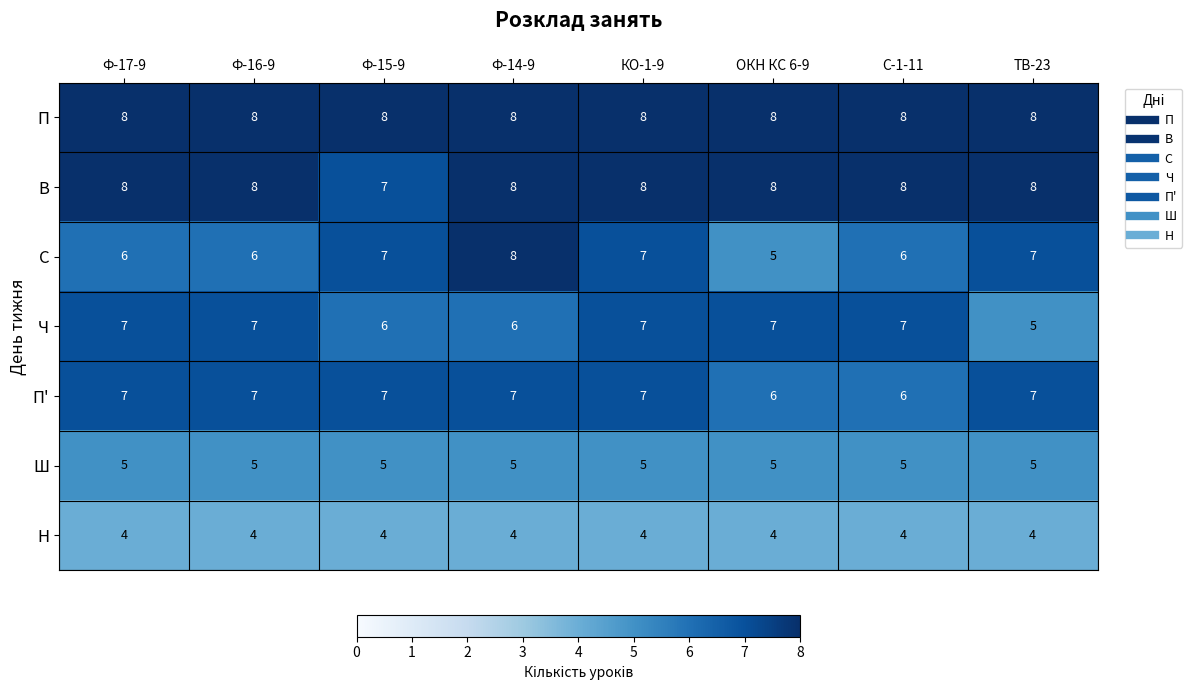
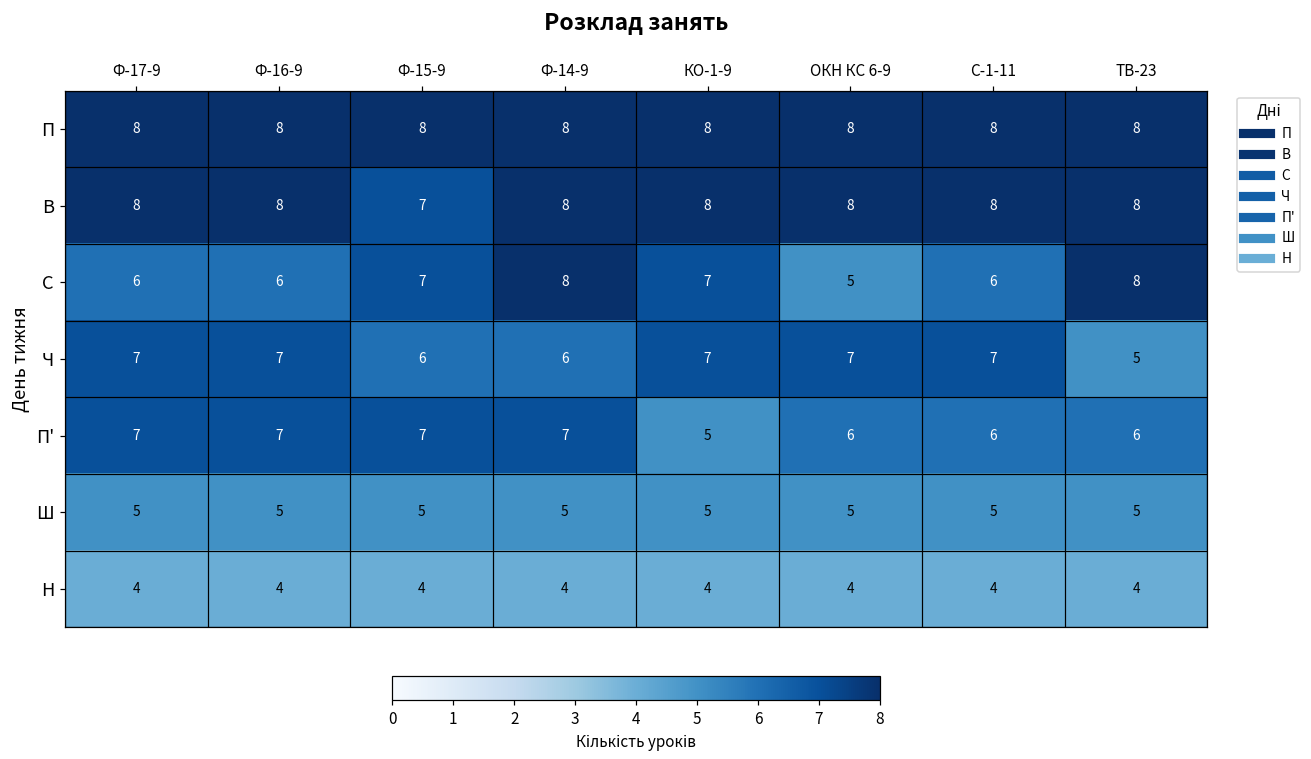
  {
    "П": {
      "Ф-17-9": 8,
      "Ф-16-9": 8,
      "Ф-15-9": 8,
      "Ф-14-9": 8,
      "КО-1-9": 8,
      "ОКН КС 6-9": 8,
      "С-1-11": 8,
      "ТВ-23": 8
    },
    "В": {
      "Ф-17-9": 8,
      "Ф-16-9": 8,
      "Ф-15-9": 7,
      "Ф-14-9": 8,
      "КО-1-9": 8,
      "ОКН КС 6-9": 8,
      "С-1-11": 8,
      "ТВ-23": 8
    },
    "С": {
      "Ф-17-9": 6,
      "Ф-16-9": 6,
      "Ф-15-9": 7,
      "Ф-14-9": 8,
      "КО-1-9": 7,
      "ОКН КС 6-9": 5,
      "С-1-11": 6,
-     "ТВ-23": 7
+     "ТВ-23": 8
    },
    "Ч": {
      "Ф-17-9": 7,
      "Ф-16-9": 7,
      "Ф-15-9": 6,
      "Ф-14-9": 6,
      "КО-1-9": 7,
      "ОКН КС 6-9": 7,
      "С-1-11": 7,
      "ТВ-23": 5
    },
    "П'": {
      "Ф-17-9": 7,
      "Ф-16-9": 7,
      "Ф-15-9": 7,
      "Ф-14-9": 7,
-     "КО-1-9": 7,
+     "КО-1-9": 5,
      "ОКН КС 6-9": 6,
      "С-1-11": 6,
-     "ТВ-23": 7
+     "ТВ-23": 6
    },
    "Ш": {
      "Ф-17-9": 5,
      "Ф-16-9": 5,
      "Ф-15-9": 5,
      "Ф-14-9": 5,
      "КО-1-9": 5,
      "ОКН КС 6-9": 5,
      "С-1-11": 5,
      "ТВ-23": 5
    },
    "Н": {
      "Ф-17-9": 4,
      "Ф-16-9": 4,
      "Ф-15-9": 4,
      "Ф-14-9": 4,
      "КО-1-9": 4,
      "ОКН КС 6-9": 4,
      "С-1-11": 4,
      "ТВ-23": 4
    }
  }
